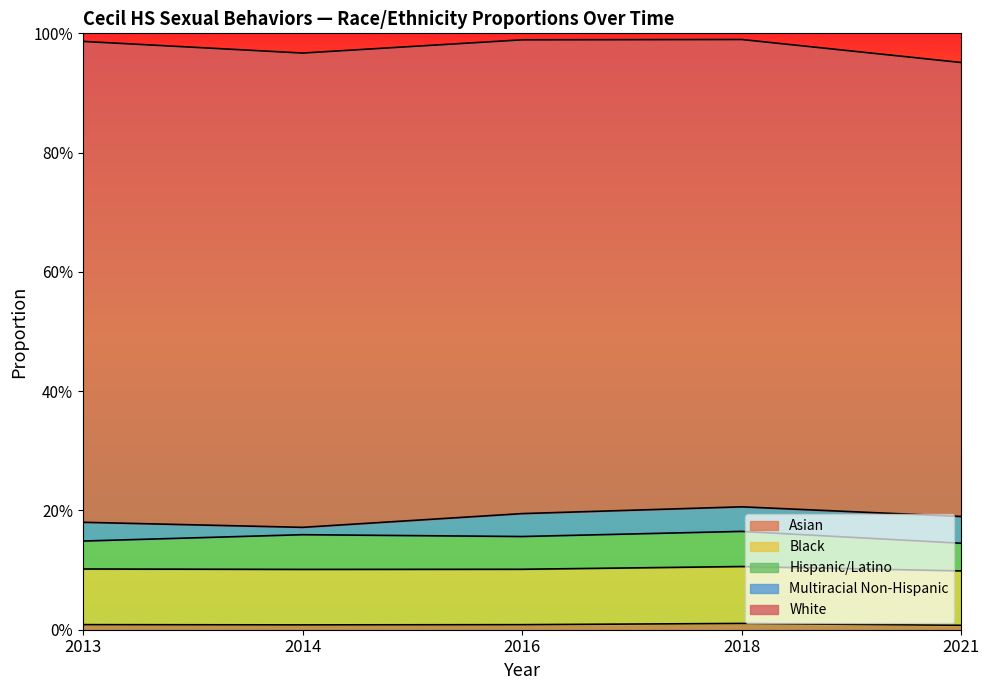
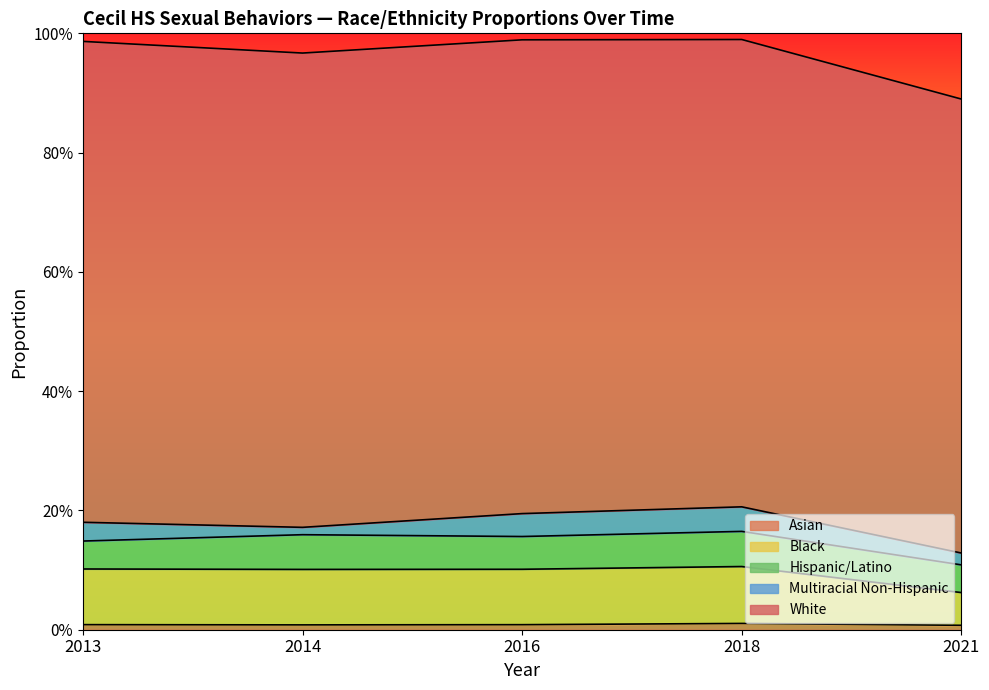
  {
    "Black": {
      "2013": "9%",
      "2014": "9%",
      "2016": "9%",
      "2018": "10%",
-     "2021": "9%"
+     "2021": "5%"
    },
    "Hispanic/Latino": {
      "2013": "5%",
      "2014": "6%",
      "2016": "5%",
      "2018": "6%",
      "2021": "5%"
    },
    "Multiracial Non-Hispanic": {
      "2013": "3%",
      "2014": "1%",
      "2016": "4%",
      "2018": "4%",
-     "2021": "4%"
+     "2021": "2%"
    }
  }
